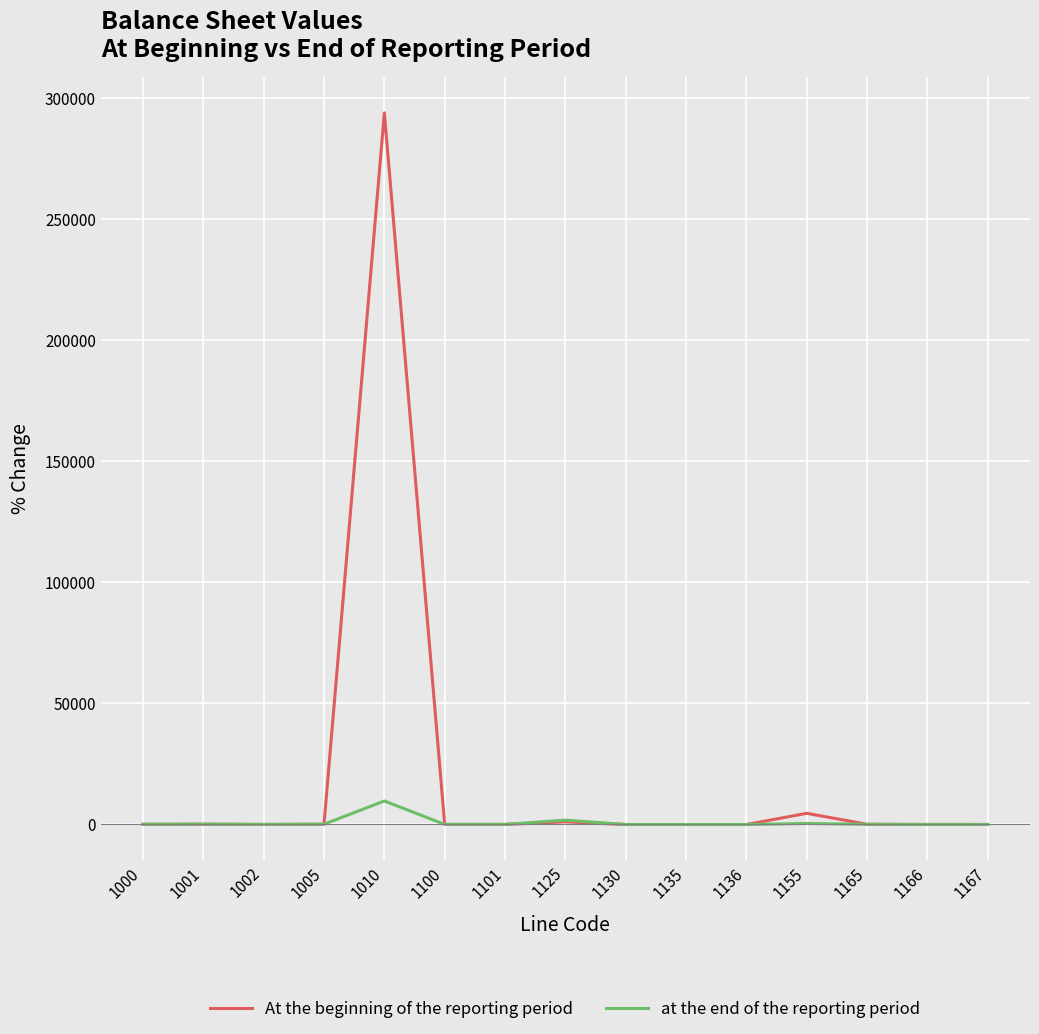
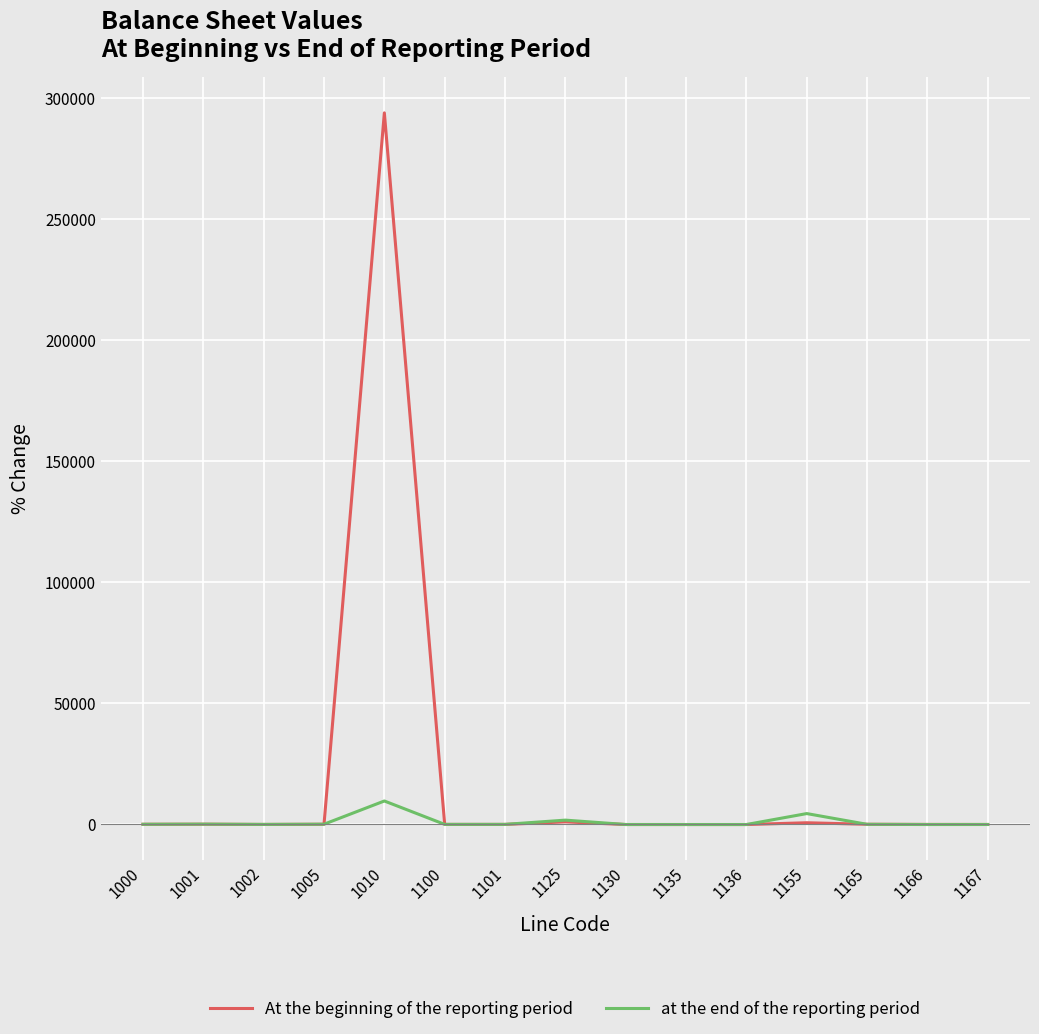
  {
    "At the beginning of the reporting period": {
      "1010": 294000,
-     "1155": 5000
+     "1155": 1000
    },
    "at the end of the reporting period": {
      "1010": 10000,
-     "1155": 0
+     "1155": 4000
    }
  }
